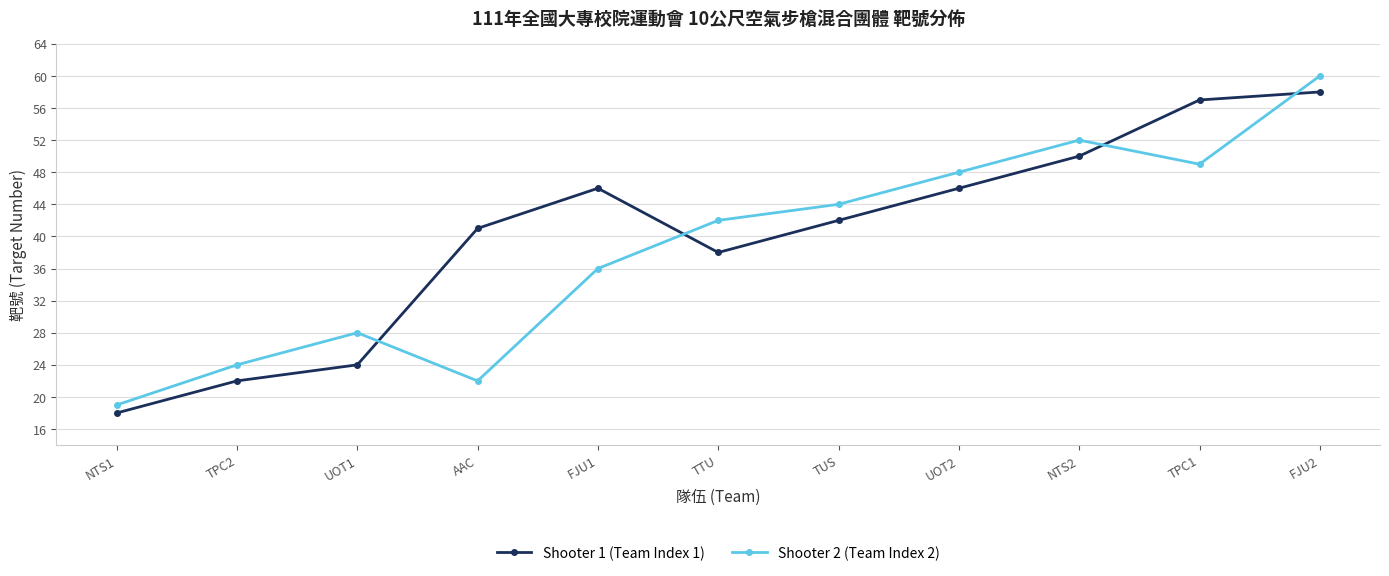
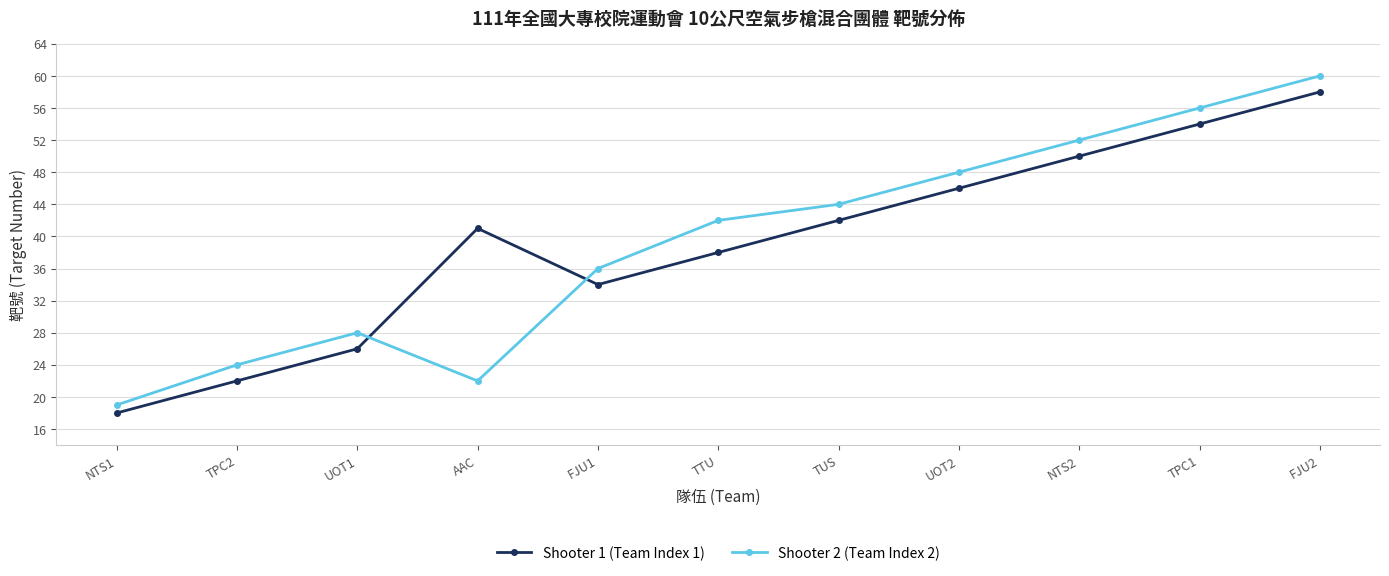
  {
    "Shooter 1 (Team Index 1)": {
      "NTS1": 18,
      "TPC2": 22,
-     "UOT1": 24,
+     "UOT1": 26,
      "AAC": 41,
-     "FJU1": 46,
+     "FJU1": 34,
      "TTU": 38,
      "TUS": 42,
      "UOT2": 46,
      "NTS2": 50,
-     "TPC1": 57,
+     "TPC1": 54,
      "FJU2": 58
    },
    "Shooter 2 (Team Index 2)": {
      "NTS1": 19,
      "TPC2": 24,
      "UOT1": 28,
      "AAC": 22,
      "FJU1": 36,
      "TTU": 42,
      "TUS": 44,
      "UOT2": 48,
      "NTS2": 52,
-     "TPC1": 49,
+     "TPC1": 56,
      "FJU2": 60
    }
  }
